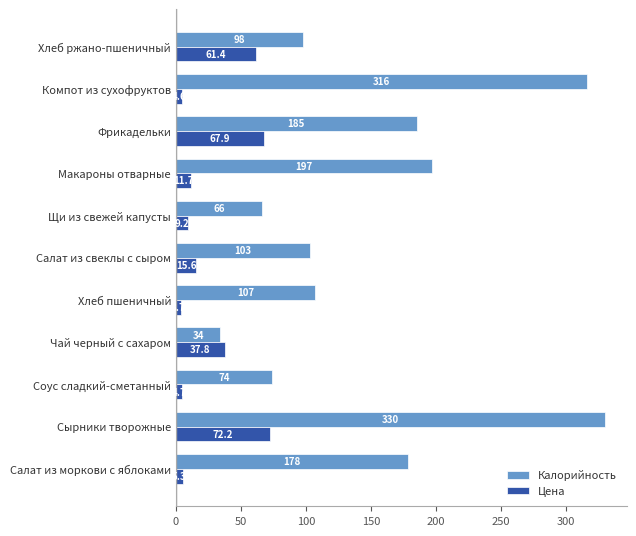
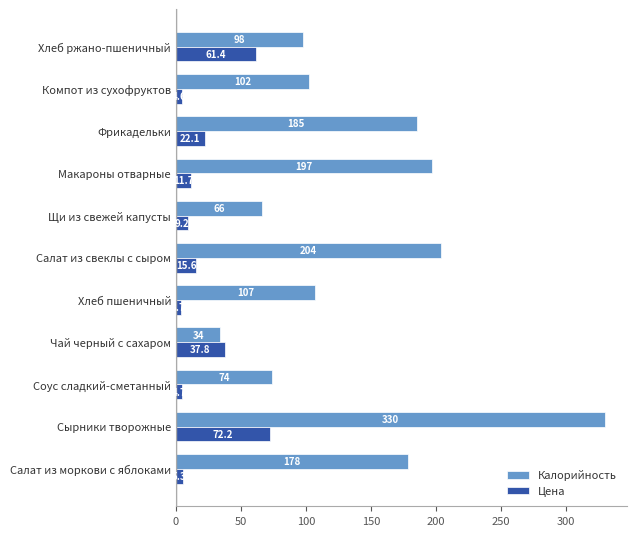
  {
    "Калорийность": {
      "Хлеб ржано-пшеничный": 98,
-     "Компот из сухофруктов": 316,
+     "Компот из сухофруктов": 102,
      "Фрикадельки": 185,
      "Макароны отварные": 197,
      "Щи из свежей капусты": 66,
-     "Салат из свеклы с сыром": 103,
+     "Салат из свеклы с сыром": 204,
      "Хлеб пшеничный": 107,
      "Чай черный с сахаром": 34,
      "Соус сладкий-сметанный": 74,
      "Сырники творожные": 330,
      "Салат из моркови с яблоками": 178
    },
    "Цена": {
      "Хлеб ржано-пшеничный": 61.4,
-     "Фрикадельки": 67.9,
+     "Фрикадельки": 22.1,
      "Макароны отварные": 11.7,
      "Щи из свежей капусты": 9.2,
      "Салат из свеклы с сыром": 15.6,
      "Чай черный с сахаром": 37.8,
      "Сырники творожные": 72.2
    }
  }
